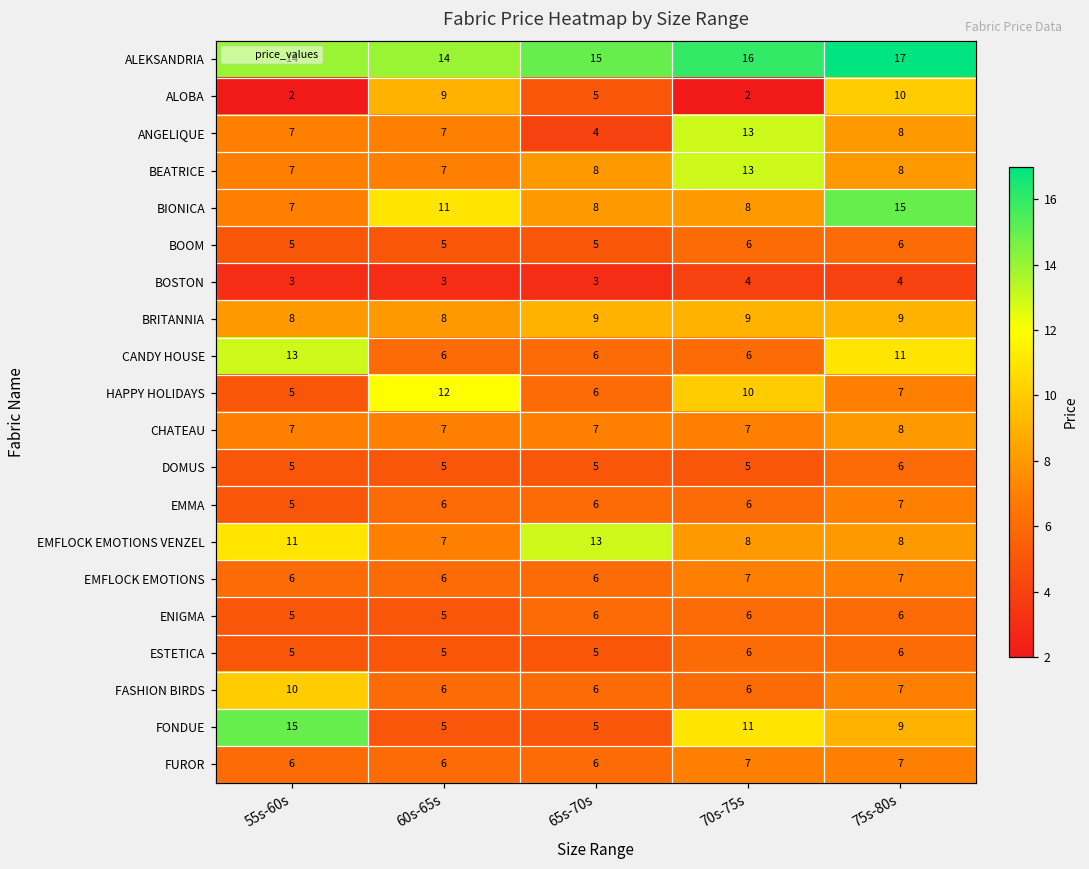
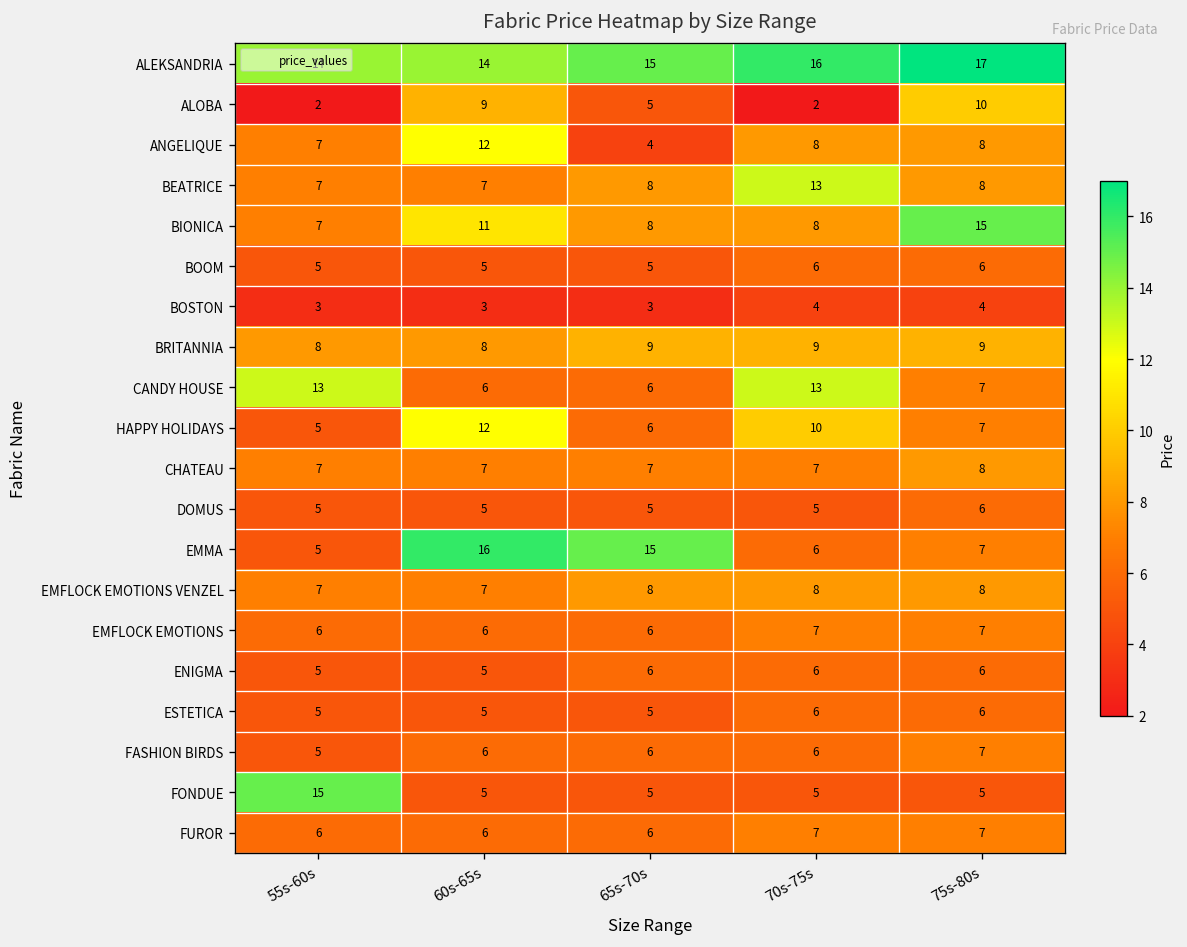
  {
    "ALEKSANDRIA": {
      "60s-65s": 14,
      "65s-70s": 15,
      "70s-75s": 16,
      "75s-80s": 17
    },
    "ALOBA": {
      "55s-60s": 2,
      "60s-65s": 9,
      "65s-70s": 5,
      "70s-75s": 2,
      "75s-80s": 10
    },
    "ANGELIQUE": {
      "55s-60s": 7,
-     "60s-65s": 7,
+     "60s-65s": 12,
      "65s-70s": 4,
-     "70s-75s": 13,
+     "70s-75s": 8,
      "75s-80s": 8
    },
    "BEATRICE": {
      "55s-60s": 7,
      "60s-65s": 7,
      "65s-70s": 8,
      "70s-75s": 13,
      "75s-80s": 8
    },
    "BIONICA": {
      "55s-60s": 7,
      "60s-65s": 11,
      "65s-70s": 8,
      "70s-75s": 8,
      "75s-80s": 15
    },
    "BOOM": {
      "55s-60s": 5,
      "60s-65s": 5,
      "65s-70s": 5,
      "70s-75s": 6,
      "75s-80s": 6
    },
    "BOSTON": {
      "55s-60s": 3,
      "60s-65s": 3,
      "65s-70s": 3,
      "70s-75s": 4,
      "75s-80s": 4
    },
    "BRITANNIA": {
      "55s-60s": 8,
      "60s-65s": 8,
      "65s-70s": 9,
      "70s-75s": 9,
      "75s-80s": 9
    },
    "CANDY HOUSE": {
      "55s-60s": 13,
      "60s-65s": 6,
      "65s-70s": 6,
-     "70s-75s": 6,
-     "75s-80s": 11
+     "70s-75s": 13,
+     "75s-80s": 7
    },
    "HAPPY HOLIDAYS": {
      "55s-60s": 5,
      "60s-65s": 12,
      "65s-70s": 6,
      "70s-75s": 10,
      "75s-80s": 7
    },
    "CHATEAU": {
      "55s-60s": 7,
      "60s-65s": 7,
      "65s-70s": 7,
      "70s-75s": 7,
      "75s-80s": 8
    },
    "DOMUS": {
      "55s-60s": 5,
      "60s-65s": 5,
      "65s-70s": 5,
      "70s-75s": 5,
      "75s-80s": 6
    },
    "EMMA": {
      "55s-60s": 5,
-     "60s-65s": 6,
-     "65s-70s": 6,
+     "60s-65s": 16,
+     "65s-70s": 15,
      "70s-75s": 6,
      "75s-80s": 7
    },
    "EMFLOCK EMOTIONS VENZEL": {
-     "55s-60s": 11,
+     "55s-60s": 7,
      "60s-65s": 7,
-     "65s-70s": 13,
+     "65s-70s": 8,
      "70s-75s": 8,
      "75s-80s": 8
    },
    "EMFLOCK EMOTIONS": {
      "55s-60s": 6,
      "60s-65s": 6,
      "65s-70s": 6,
      "70s-75s": 7,
      "75s-80s": 7
    },
    "ENIGMA": {
      "55s-60s": 5,
      "60s-65s": 5,
      "65s-70s": 6,
      "70s-75s": 6,
      "75s-80s": 6
    },
    "ESTETICA": {
      "55s-60s": 5,
      "60s-65s": 5,
      "65s-70s": 5,
      "70s-75s": 6,
      "75s-80s": 6
    },
    "FASHION BIRDS": {
-     "55s-60s": 10,
+     "55s-60s": 5,
      "60s-65s": 6,
      "65s-70s": 6,
      "70s-75s": 6,
      "75s-80s": 7
    },
    "FONDUE": {
      "55s-60s": 15,
      "60s-65s": 5,
      "65s-70s": 5,
-     "70s-75s": 11,
-     "75s-80s": 9
+     "70s-75s": 5,
+     "75s-80s": 5
    },
    "FUROR": {
      "55s-60s": 6,
      "60s-65s": 6,
      "65s-70s": 6,
      "70s-75s": 7,
      "75s-80s": 7
    }
  }
